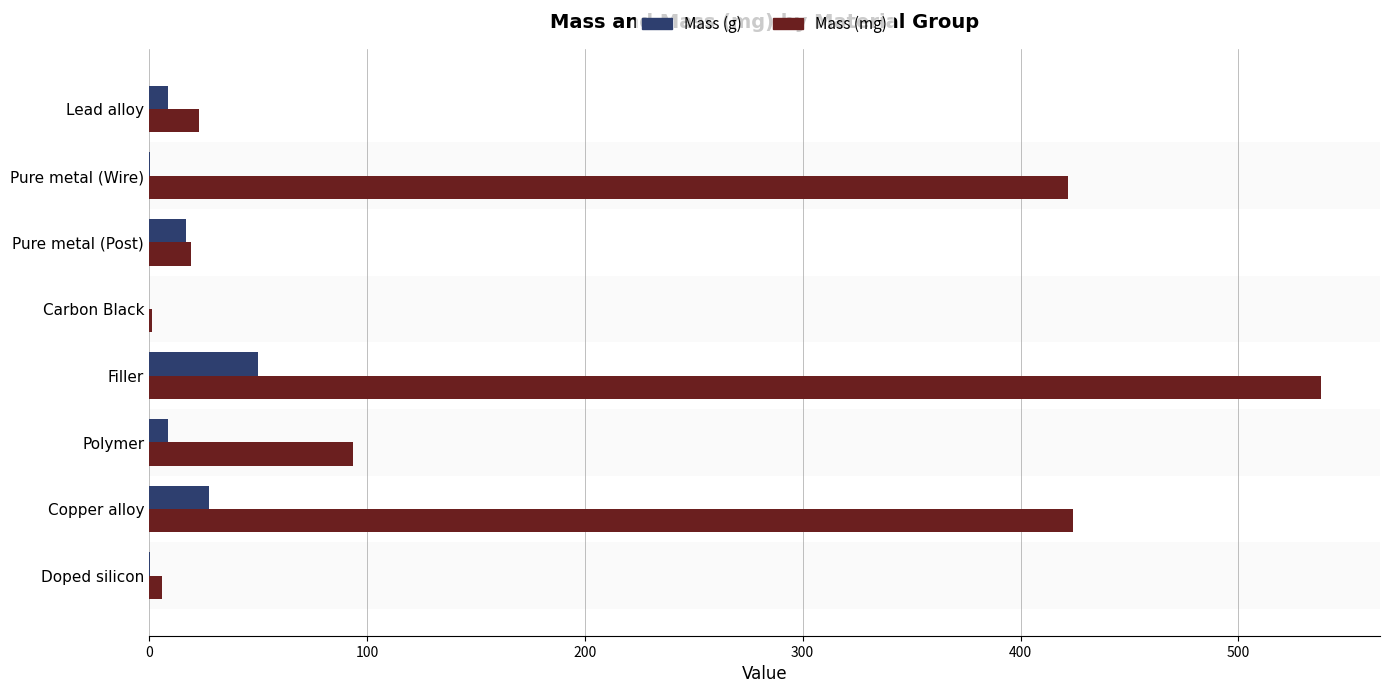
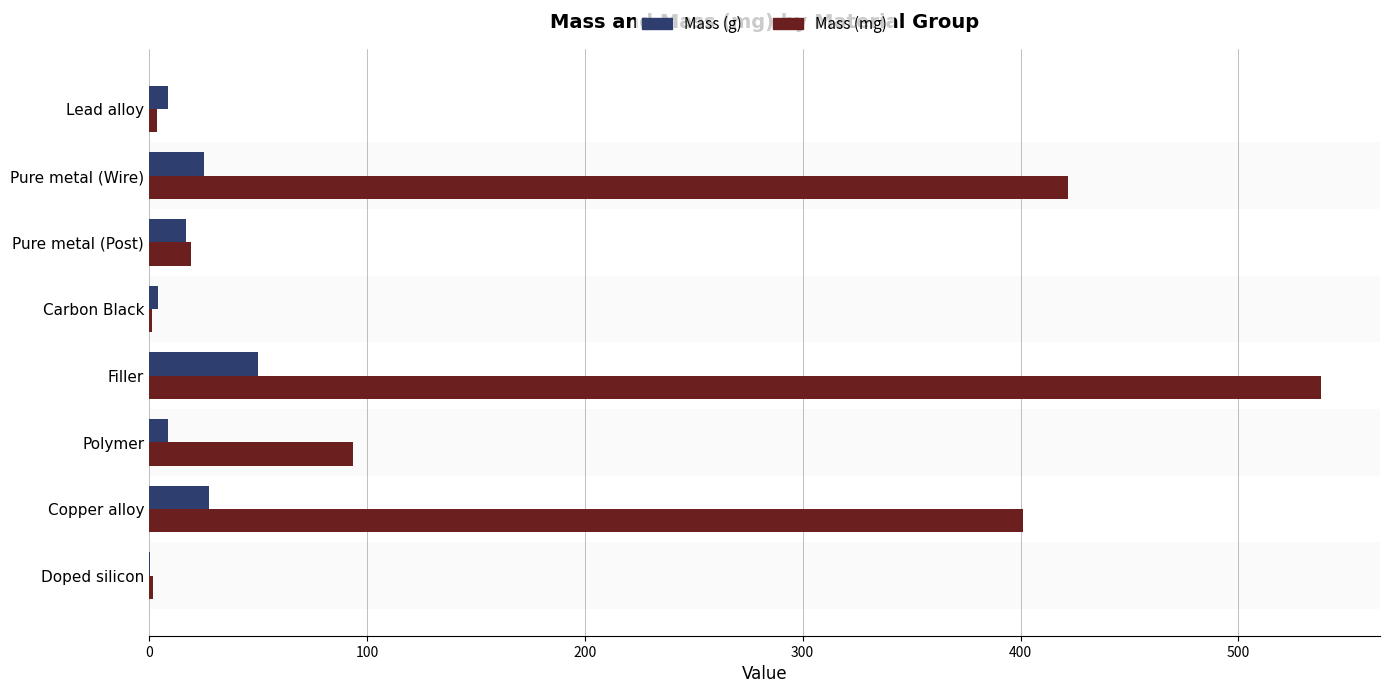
  {
    "Mass (g)": {
      "Lead alloy": 9,
-     "Pure metal (Wire)": 0,
+     "Pure metal (Wire)": 25,
      "Pure metal (Post)": 17,
-     "Carbon Black": 0,
+     "Carbon Black": 4,
      "Filler": 50,
      "Polymer": 9,
      "Copper alloy": 28
    },
    "Mass (mg)": {
-     "Lead alloy": 23,
+     "Lead alloy": 4,
      "Pure metal (Wire)": 422,
      "Pure metal (Post)": 19,
      "Carbon Black": 1,
      "Filler": 538,
      "Polymer": 94,
-     "Copper alloy": 424,
-     "Doped silicon": 6
+     "Copper alloy": 401,
+     "Doped silicon": 2
    }
  }
